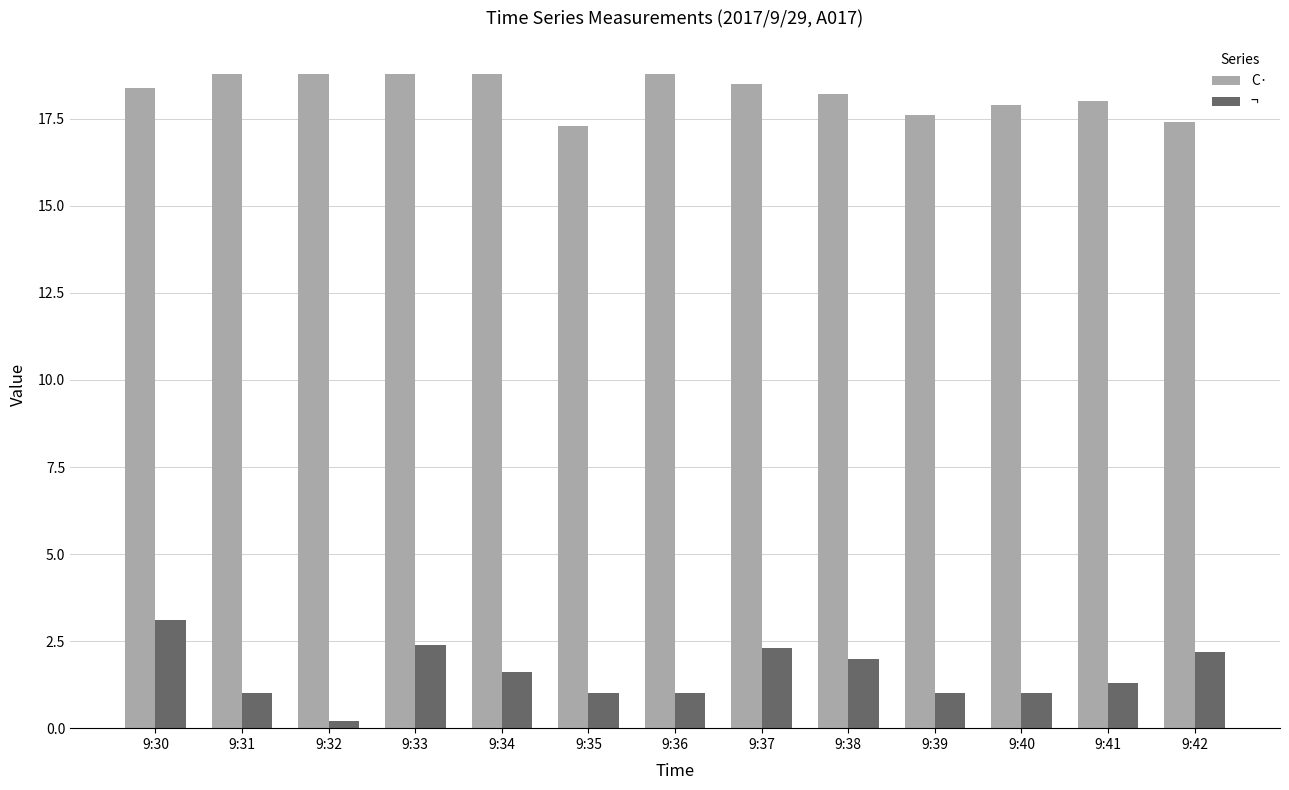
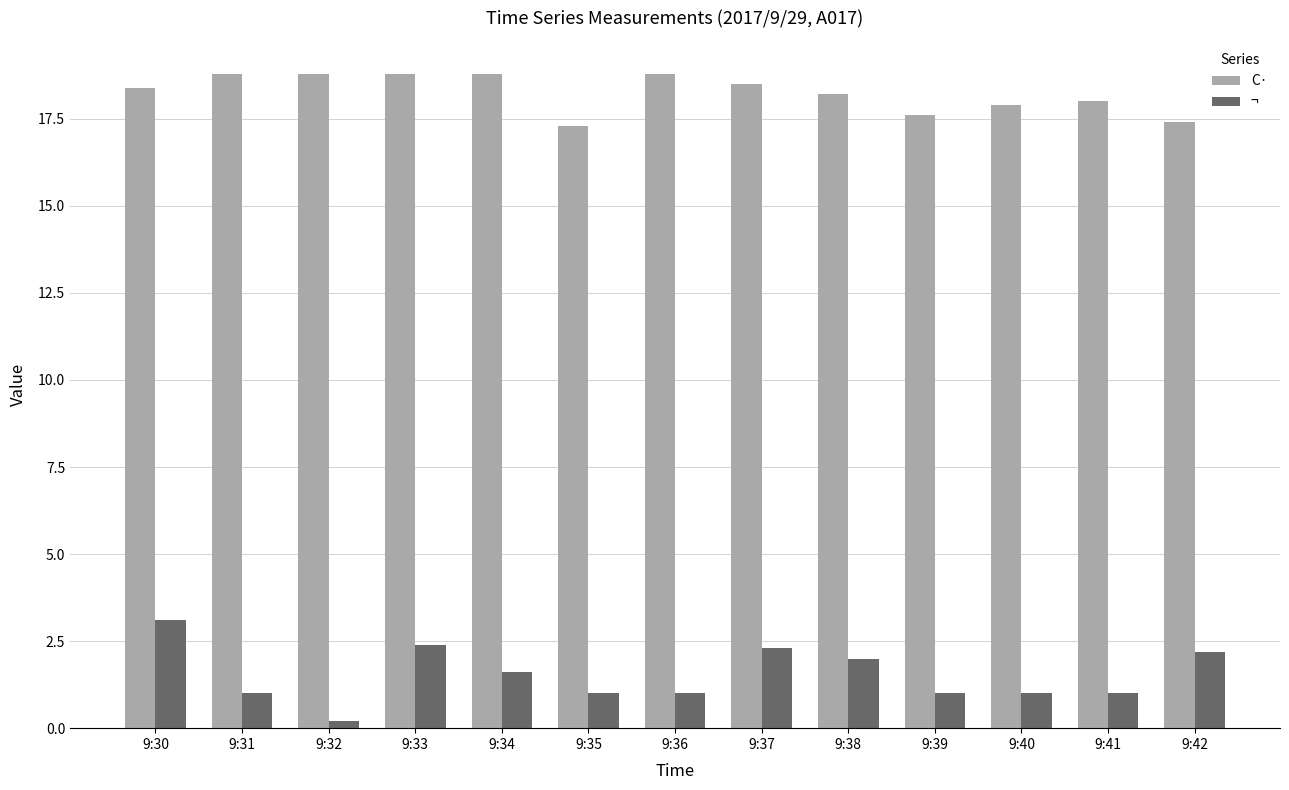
  {
    "C·": {
      "9:30": 18.4,
      "9:31": 18.8,
      "9:32": 18.8,
      "9:33": 18.8,
      "9:34": 18.8,
      "9:35": 17.3,
      "9:36": 18.8,
      "9:37": 18.5,
      "9:38": 18.2,
      "9:39": 17.6,
      "9:40": 17.9,
      "9:41": 18.0,
      "9:42": 17.4
    },
    "¬": {
      "9:30": 3.1,
      "9:31": 1.0,
      "9:32": 0.2,
      "9:33": 2.4,
      "9:34": 1.6,
      "9:35": 1.0,
      "9:36": 1.0,
      "9:37": 2.3,
      "9:38": 2.0,
      "9:39": 1.0,
      "9:40": 1.0,
-     "9:41": 1.3,
+     "9:41": 1.0,
      "9:42": 2.2
    }
  }
